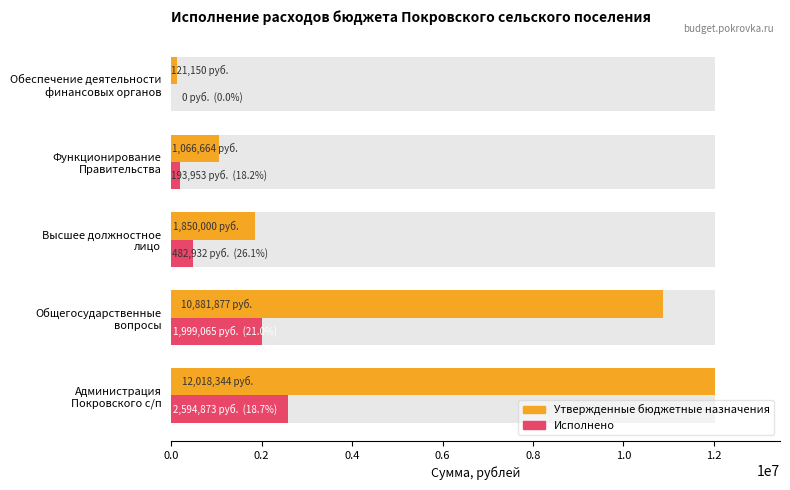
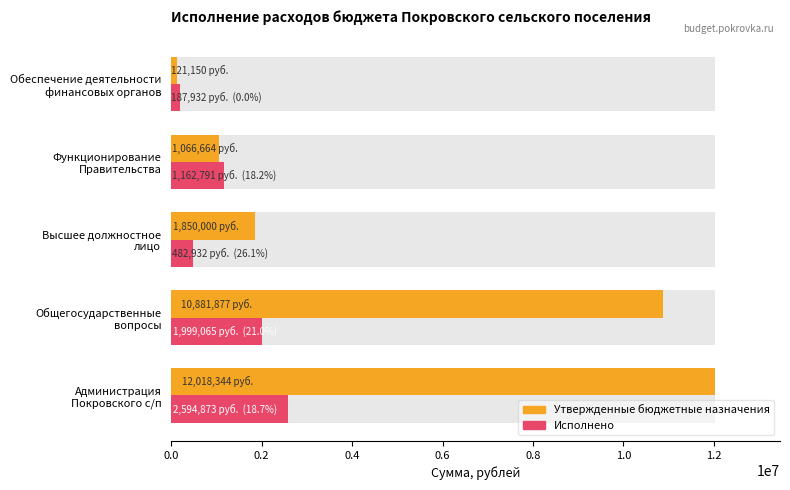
  {
    "Утвержденные бюджетные назначения": {
      "Администрация Покровского с/п": "12,018,344"
    },
    "Исполнено": {
-     "Обеспечение деятельности финансовых органов": "0",
-     "Функционирование Правительства": "193,953"
+     "Обеспечение деятельности финансовых органов": "187,932",
+     "Функционирование Правительства": "1,162,791"
    }
  }
